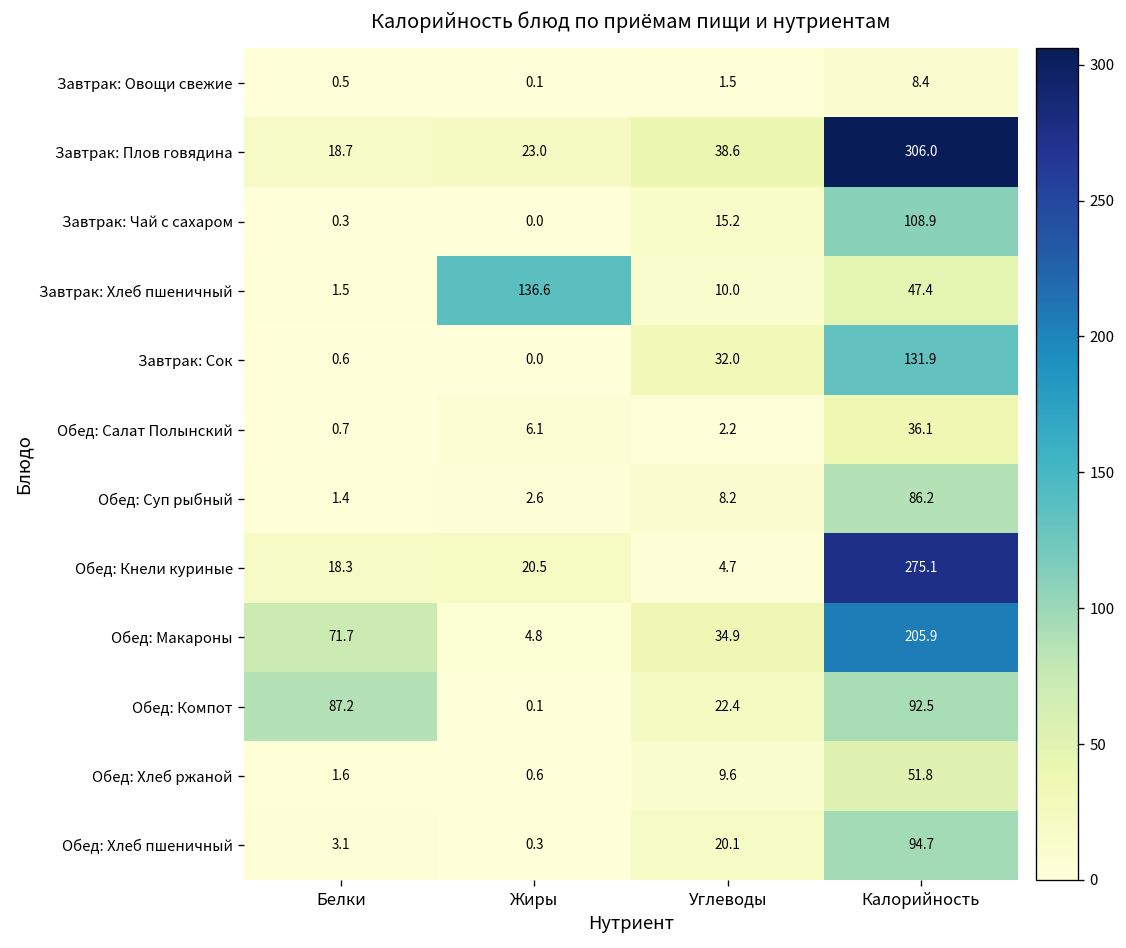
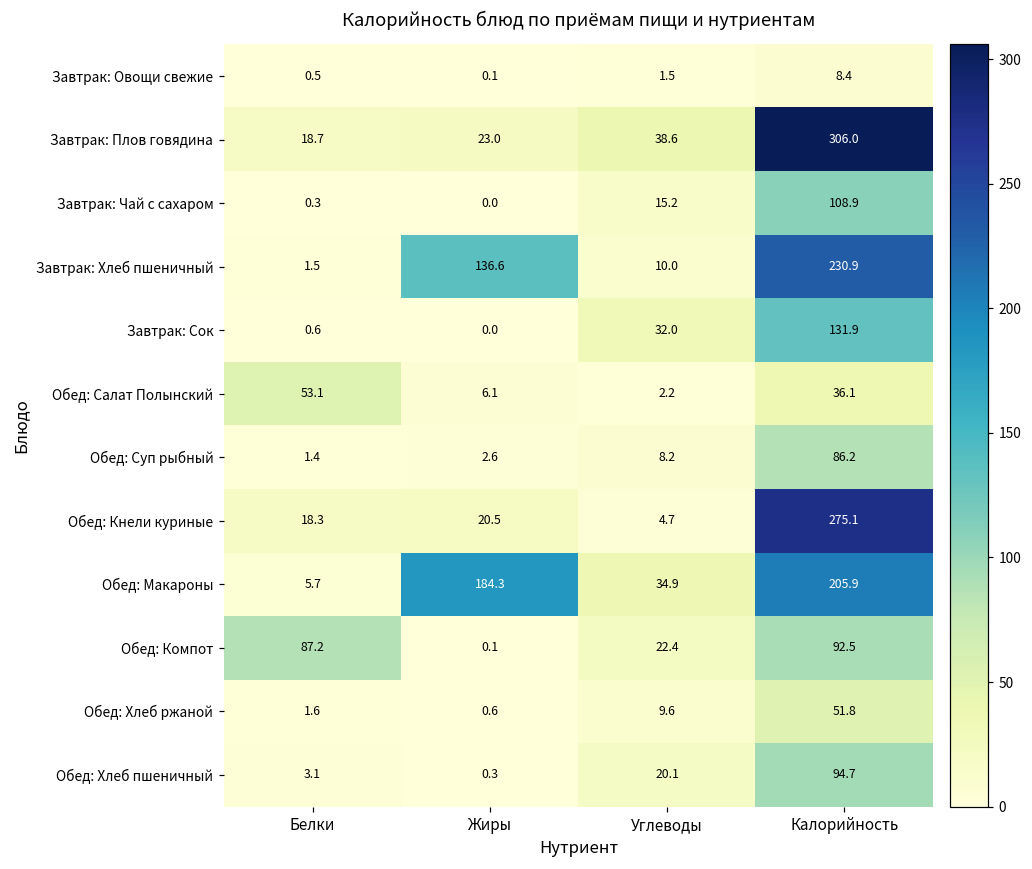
  {
    "Завтрак: Овощи свежие": {
      "Белки": 0.5,
      "Жиры": 0.1,
      "Углеводы": 1.5,
      "Калорийность": 8.4
    },
    "Завтрак: Плов говядина": {
      "Белки": 18.7,
      "Жиры": 23.0,
      "Углеводы": 38.6,
      "Калорийность": 306.0
    },
    "Завтрак: Чай с сахаром": {
      "Белки": 0.3,
      "Жиры": 0.0,
      "Углеводы": 15.2,
      "Калорийность": 108.9
    },
    "Завтрак: Хлеб пшеничный": {
      "Белки": 1.5,
      "Жиры": 136.6,
      "Углеводы": 10.0,
-     "Калорийность": 47.4
+     "Калорийность": 230.9
    },
    "Завтрак: Сок": {
      "Белки": 0.6,
      "Жиры": 0.0,
      "Углеводы": 32.0,
      "Калорийность": 131.9
    },
    "Обед: Салат Полынский": {
-     "Белки": 0.7,
+     "Белки": 53.1,
      "Жиры": 6.1,
      "Углеводы": 2.2,
      "Калорийность": 36.1
    },
    "Обед: Суп рыбный": {
      "Белки": 1.4,
      "Жиры": 2.6,
      "Углеводы": 8.2,
      "Калорийность": 86.2
    },
    "Обед: Кнели куриные": {
      "Белки": 18.3,
      "Жиры": 20.5,
      "Углеводы": 4.7,
      "Калорийность": 275.1
    },
    "Обед: Макароны": {
-     "Белки": 71.7,
-     "Жиры": 4.8,
+     "Белки": 5.7,
+     "Жиры": 184.3,
      "Углеводы": 34.9,
      "Калорийность": 205.9
    },
    "Обед: Компот": {
      "Белки": 87.2,
      "Жиры": 0.1,
      "Углеводы": 22.4,
      "Калорийность": 92.5
    },
    "Обед: Хлеб ржаной": {
      "Белки": 1.6,
      "Жиры": 0.6,
      "Углеводы": 9.6,
      "Калорийность": 51.8
    },
    "Обед: Хлеб пшеничный": {
      "Белки": 3.1,
      "Жиры": 0.3,
      "Углеводы": 20.1,
      "Калорийность": 94.7
    }
  }
